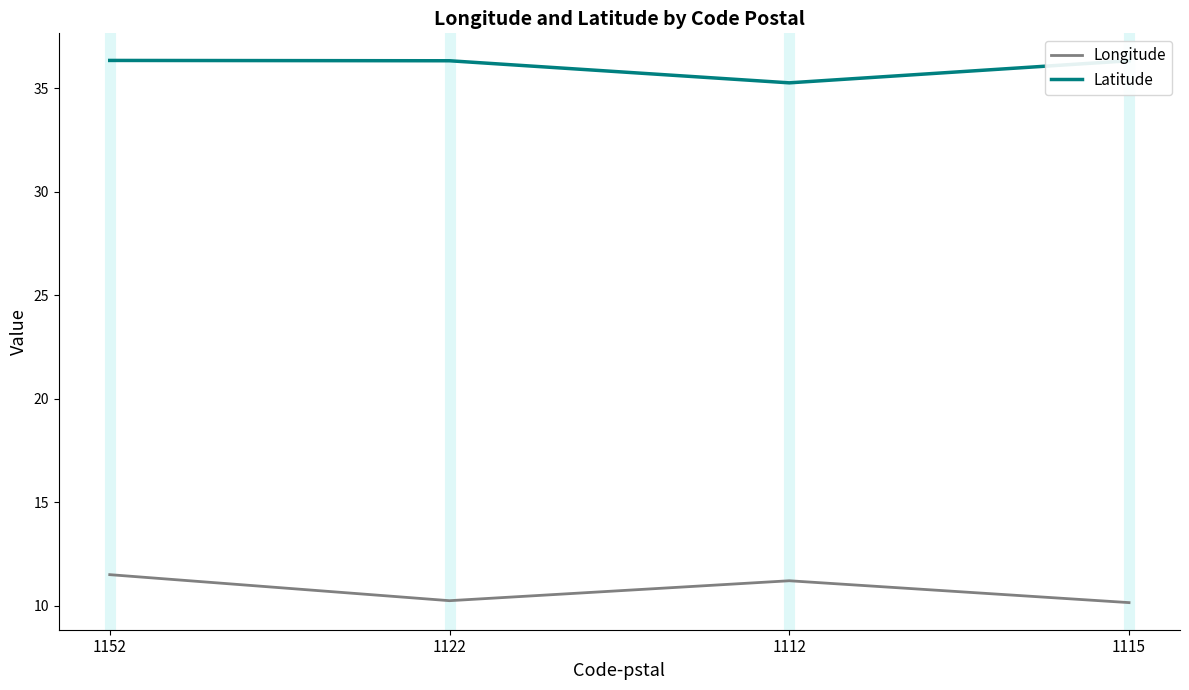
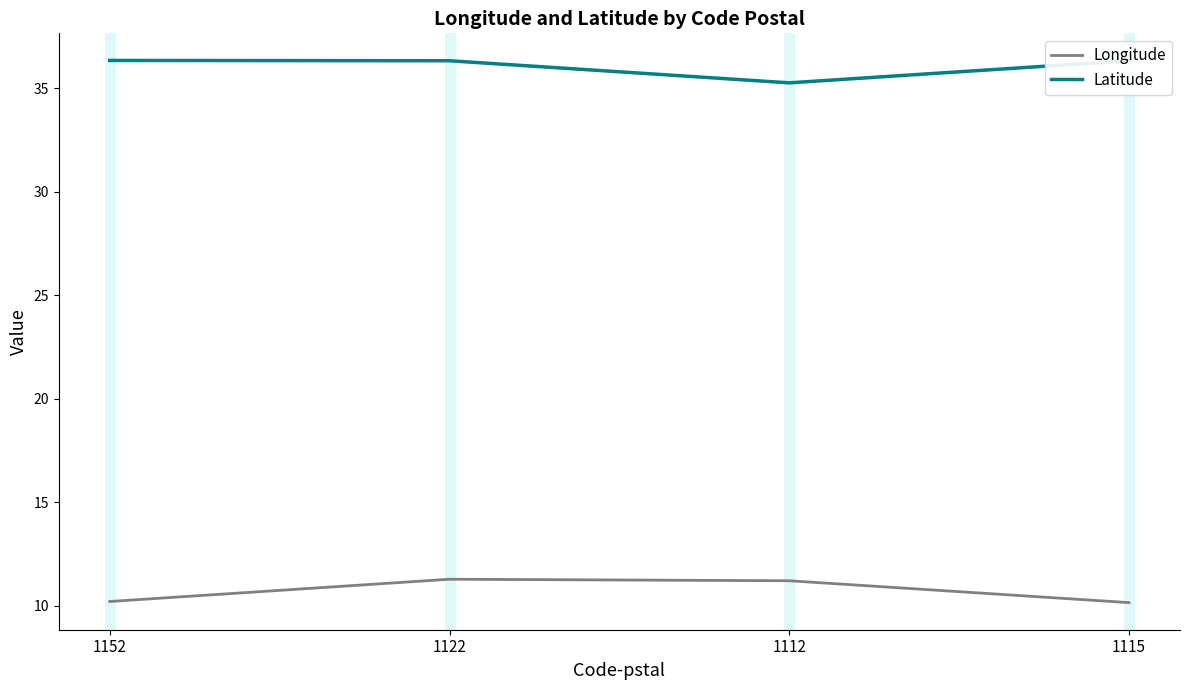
  {
    "Longitude": {
-     "1152": 11.5,
-     "1122": 10.3,
+     "1152": 10.2,
+     "1122": 11.3,
      "1112": 11.2,
      "1115": 10.2
    },
    "Latitude": {
      "1152": 36.4,
      "1122": 36.3,
      "1112": 35.3
    }
  }
